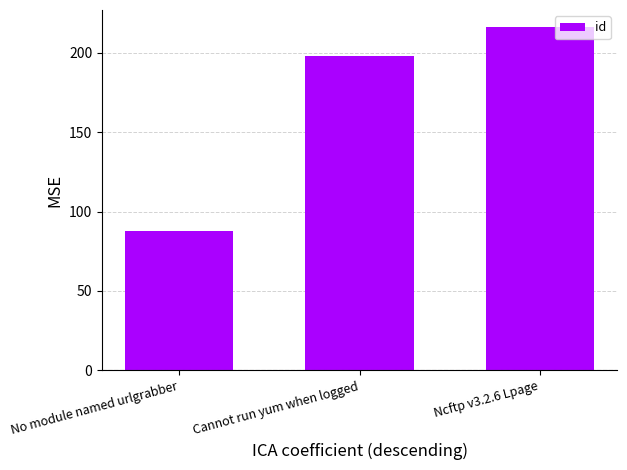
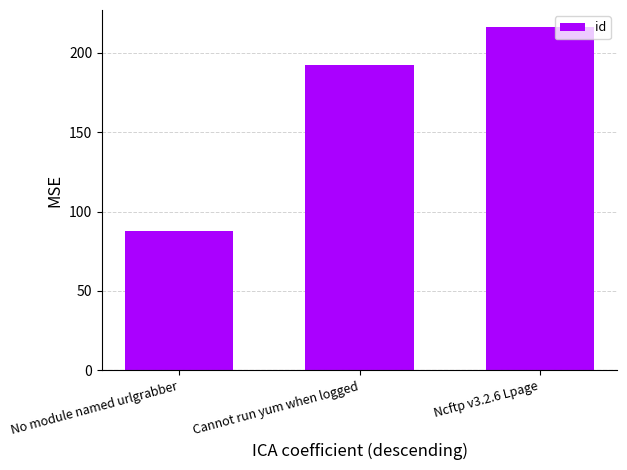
  {
    "No module named urlgrabber": 88,
-   "Cannot run yum when logged": 198,
+   "Cannot run yum when logged": 192,
    "Ncftp v3.2.6 Lpage": 216
  }
